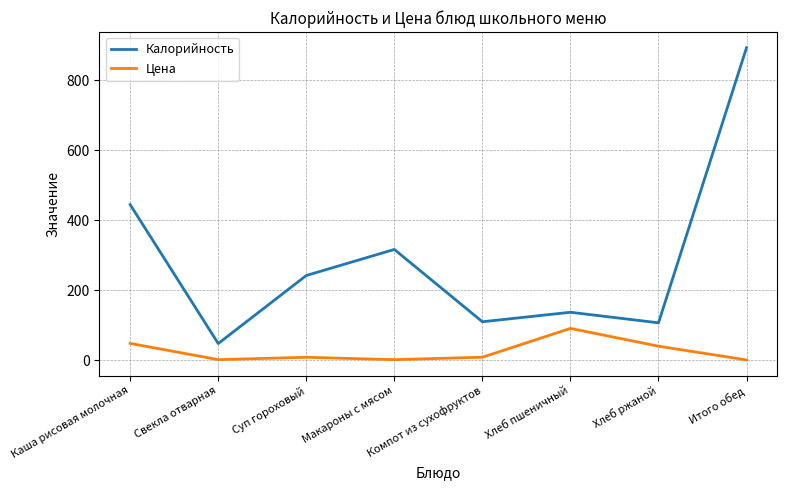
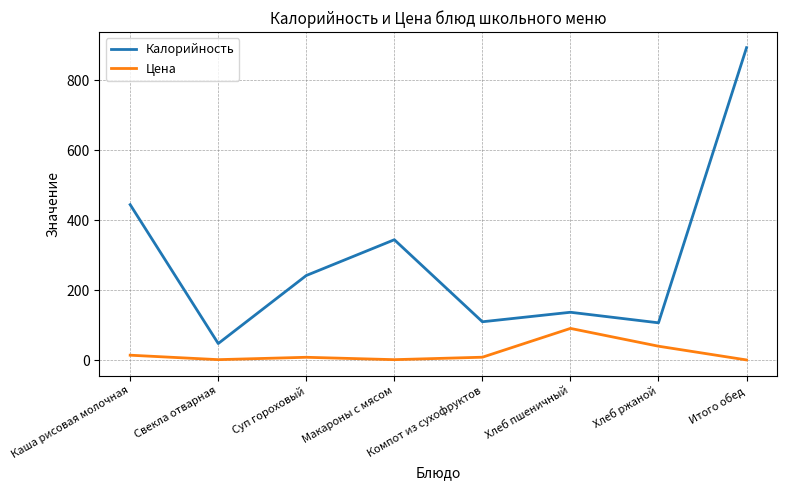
  {
    "Калорийность": {
      "Каша рисовая молочная": 440,
      "Свекла отварная": 50,
      "Суп гороховый": 240,
-     "Макароны с мясом": 320,
+     "Макароны с мясом": 340,
      "Компот из сухофруктов": 110,
      "Хлеб пшеничный": 140,
      "Хлеб ржаной": 110,
      "Итого обед": 890
    },
    "Цена": {
-     "Каша рисовая молочная": 50,
+     "Каша рисовая молочная": 10,
      "Свекла отварная": 0,
      "Суп гороховый": 10,
      "Макароны с мясом": 0,
      "Компот из сухофруктов": 10,
      "Хлеб пшеничный": 90,
      "Хлеб ржаной": 40,
      "Итого обед": 0
    }
  }
